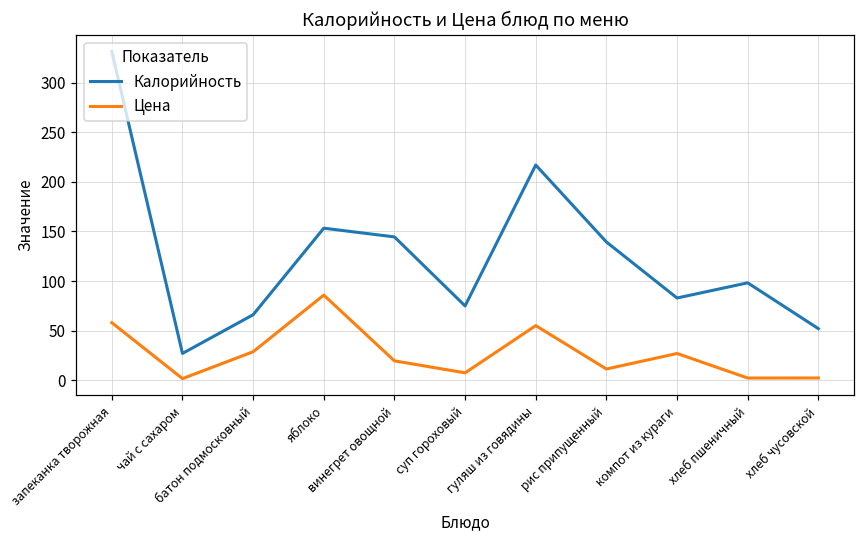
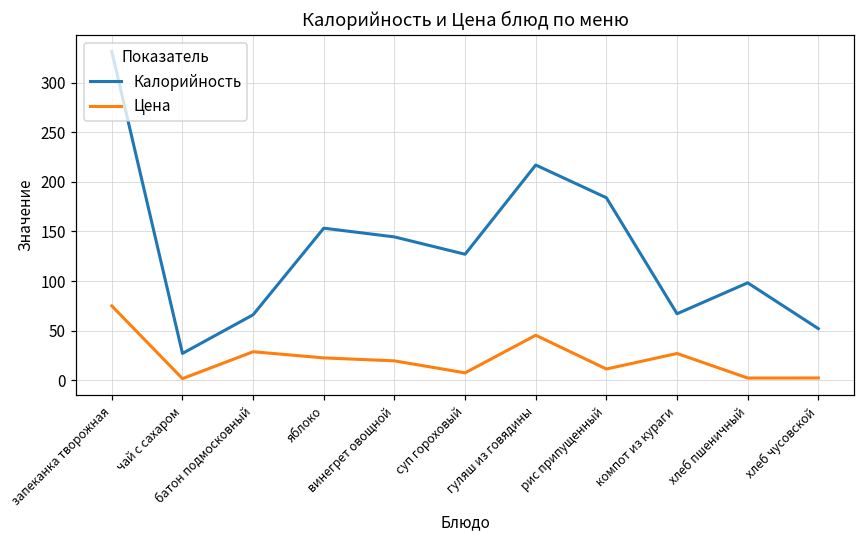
  {
    "Калорийность": {
      "чай с сахаром": 30,
      "батон подмосковный": 70,
      "яблоко": 150,
      "винегрет овощной": 140,
-     "суп гороховый": 70,
+     "суп гороховый": 130,
      "гуляш из говядины": 220,
-     "рис припущенный": 140,
-     "компот из кураги": 80,
+     "рис припущенный": 180,
+     "компот из кураги": 70,
      "хлеб пшеничный": 100,
      "хлеб чусовской": 50
    },
    "Цена": {
-     "запеканка творожная": 60,
+     "запеканка творожная": 70,
      "чай с сахаром": 0,
      "батон подмосковный": 30,
-     "яблоко": 90,
+     "яблоко": 20,
      "винегрет овощной": 20,
      "суп гороховый": 10,
-     "гуляш из говядины": 60,
+     "гуляш из говядины": 50,
      "рис припущенный": 10,
      "компот из кураги": 30,
      "хлеб пшеничный": 0,
      "хлеб чусовской": 0
    }
  }
